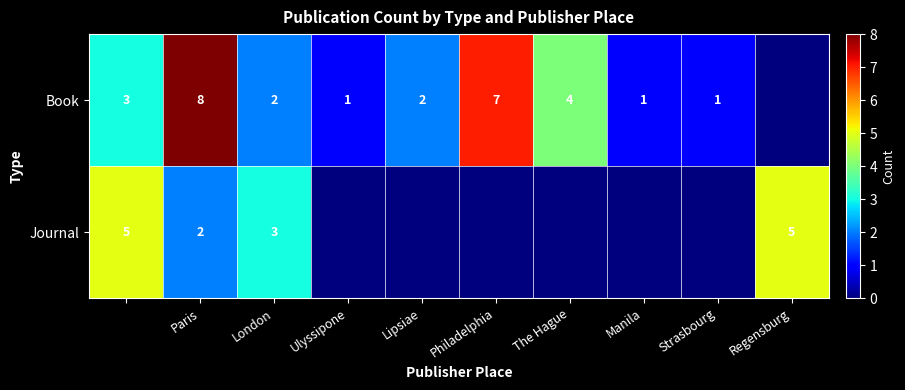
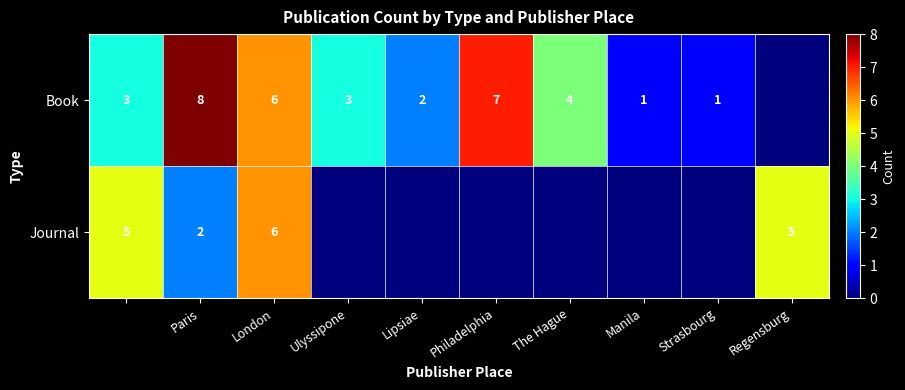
  {
    "Book": {
      "Paris": 8,
-     "London": 2,
-     "Ulyssipone": 1,
+     "London": 6,
+     "Ulyssipone": 3,
      "Lipsiae": 2,
      "Philadelphia": 7,
      "The Hague": 4,
      "Manila": 1,
      "Strasbourg": 1
    },
    "Journal": {
      "Paris": 2,
-     "London": 3,
+     "London": 6,
      "Regensburg": 5
    }
  }
